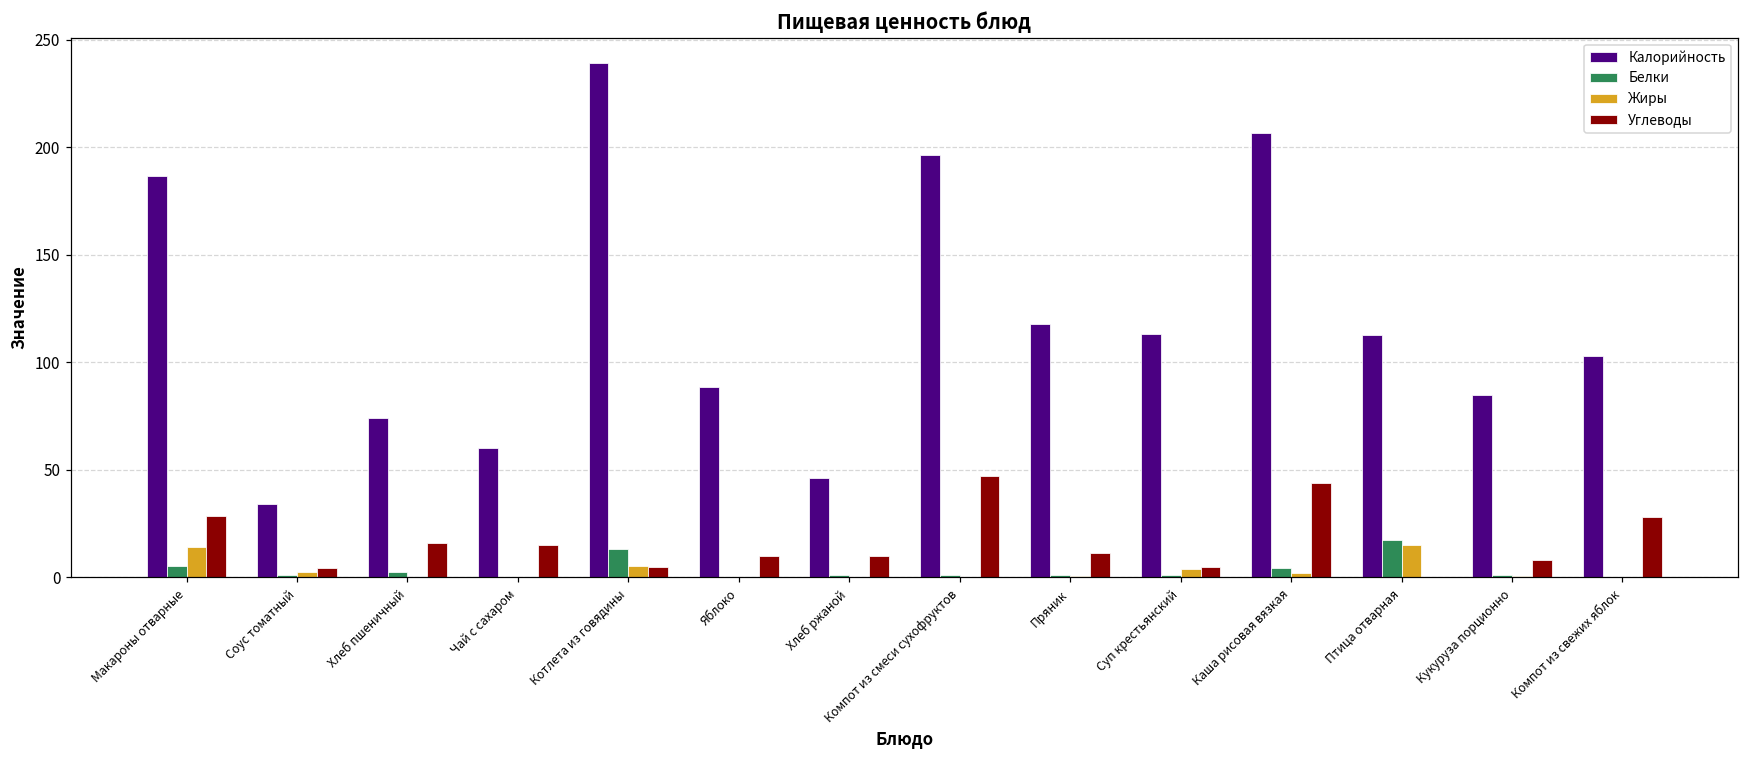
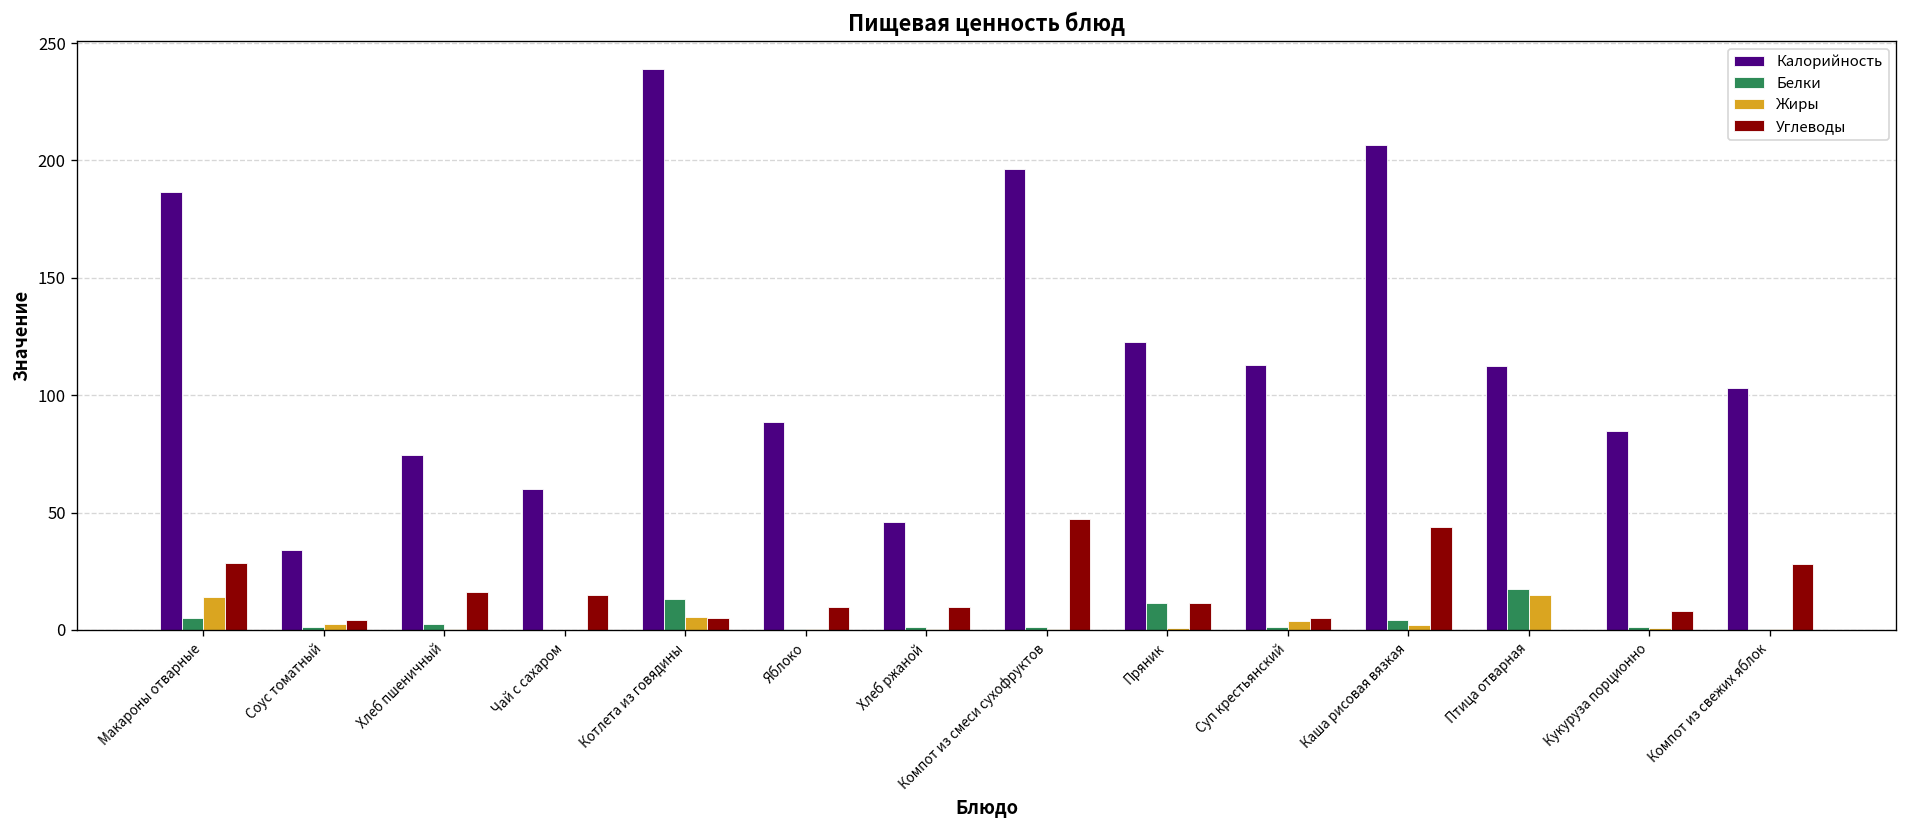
  {
    "Калорийность": {
      "Макароны отварные": 187,
      "Соус томатный": 34,
      "Хлеб пшеничный": 74,
      "Чай с сахаром": 60,
      "Котлета из говядины": 239,
      "Яблоко": 89,
      "Хлеб ржаной": 46,
      "Компот из смеси сухофруктов": 196,
-     "Пряник": 118,
+     "Пряник": 123,
      "Суп крестьянский": 113,
      "Каша рисовая вязкая": 206,
      "Птица отварная": 113,
      "Кукуруза порционно": 85,
      "Компот из свежих яблок": 103
    },
    "Белки": {
      "Макароны отварные": 5,
      "Соус томатный": 1,
      "Хлеб пшеничный": 3,
      "Котлета из говядины": 13,
-     "Пряник": 1,
+     "Пряник": 12,
      "Каша рисовая вязкая": 4,
      "Птица отварная": 17,
      "Кукуруза порционно": 1
    },
    "Жиры": {
      "Макароны отварные": 14,
      "Соус томатный": 2,
      "Котлета из говядины": 5,
      "Суп крестьянский": 4,
      "Каша рисовая вязкая": 2,
      "Птица отварная": 15
    },
    "Углеводы": {
      "Макароны отварные": 29,
      "Соус томатный": 4,
      "Хлеб пшеничный": 16,
      "Чай с сахаром": 15,
      "Котлета из говядины": 5,
      "Яблоко": 10,
      "Хлеб ржаной": 10,
      "Компот из смеси сухофруктов": 47,
      "Пряник": 11,
      "Суп крестьянский": 5,
      "Каша рисовая вязкая": 44,
      "Птица отварная": 0,
      "Кукуруза порционно": 8,
      "Компот из свежих яблок": 28
    }
  }
